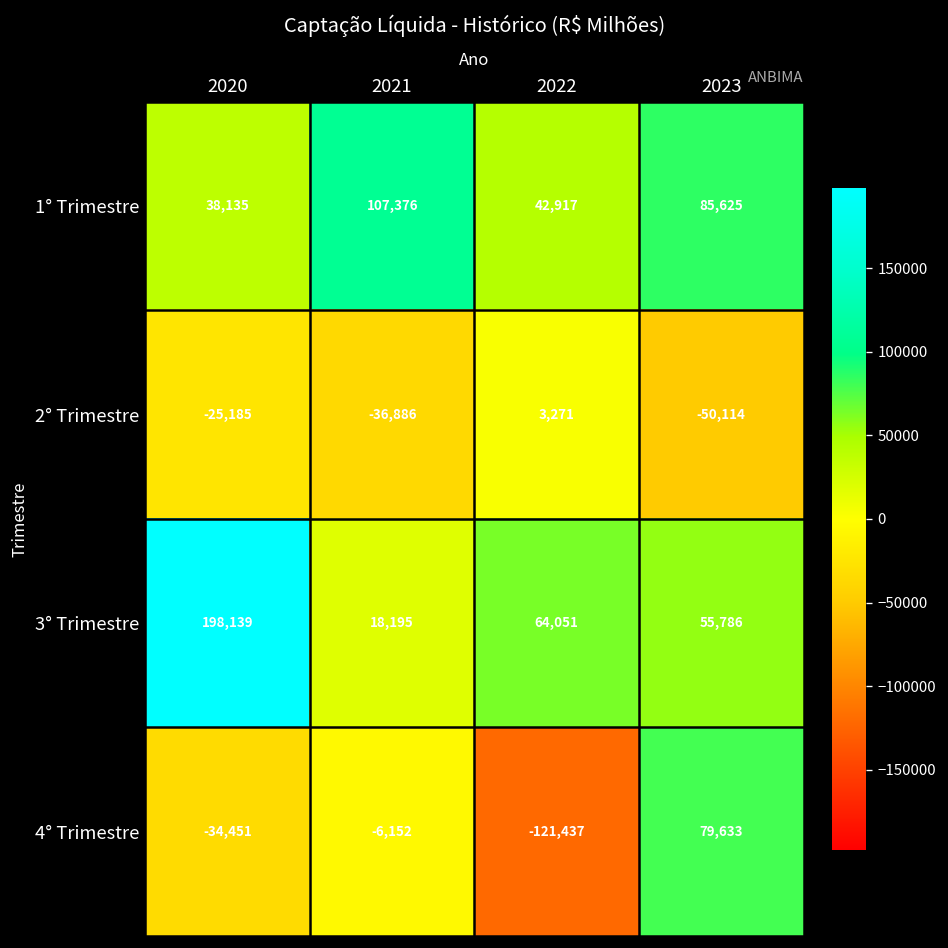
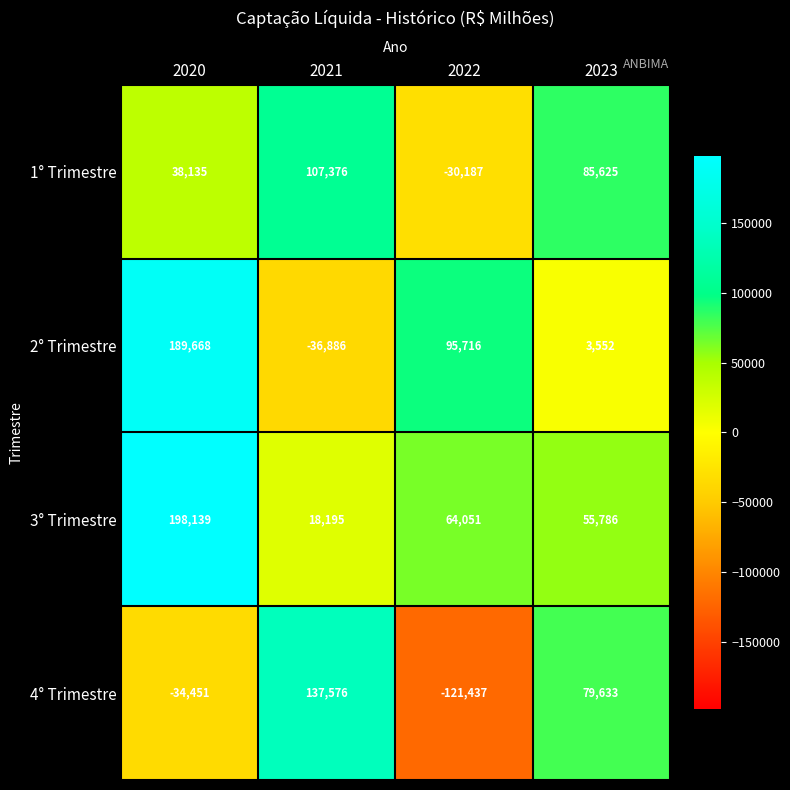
  {
    "1° Trimestre": {
      "2020": "38,135",
      "2021": "107,376",
-     "2022": "42,917",
+     "2022": "-30,187",
      "2023": "85,625"
    },
    "2° Trimestre": {
-     "2020": "-25,185",
+     "2020": "189,668",
      "2021": "-36,886",
-     "2022": "3,271",
-     "2023": "-50,114"
+     "2022": "95,716",
+     "2023": "3,552"
    },
    "3° Trimestre": {
      "2020": "198,139",
      "2021": "18,195",
      "2022": "64,051",
      "2023": "55,786"
    },
    "4° Trimestre": {
      "2020": "-34,451",
-     "2021": "-6,152",
+     "2021": "137,576",
      "2022": "-121,437",
      "2023": "79,633"
    }
  }
